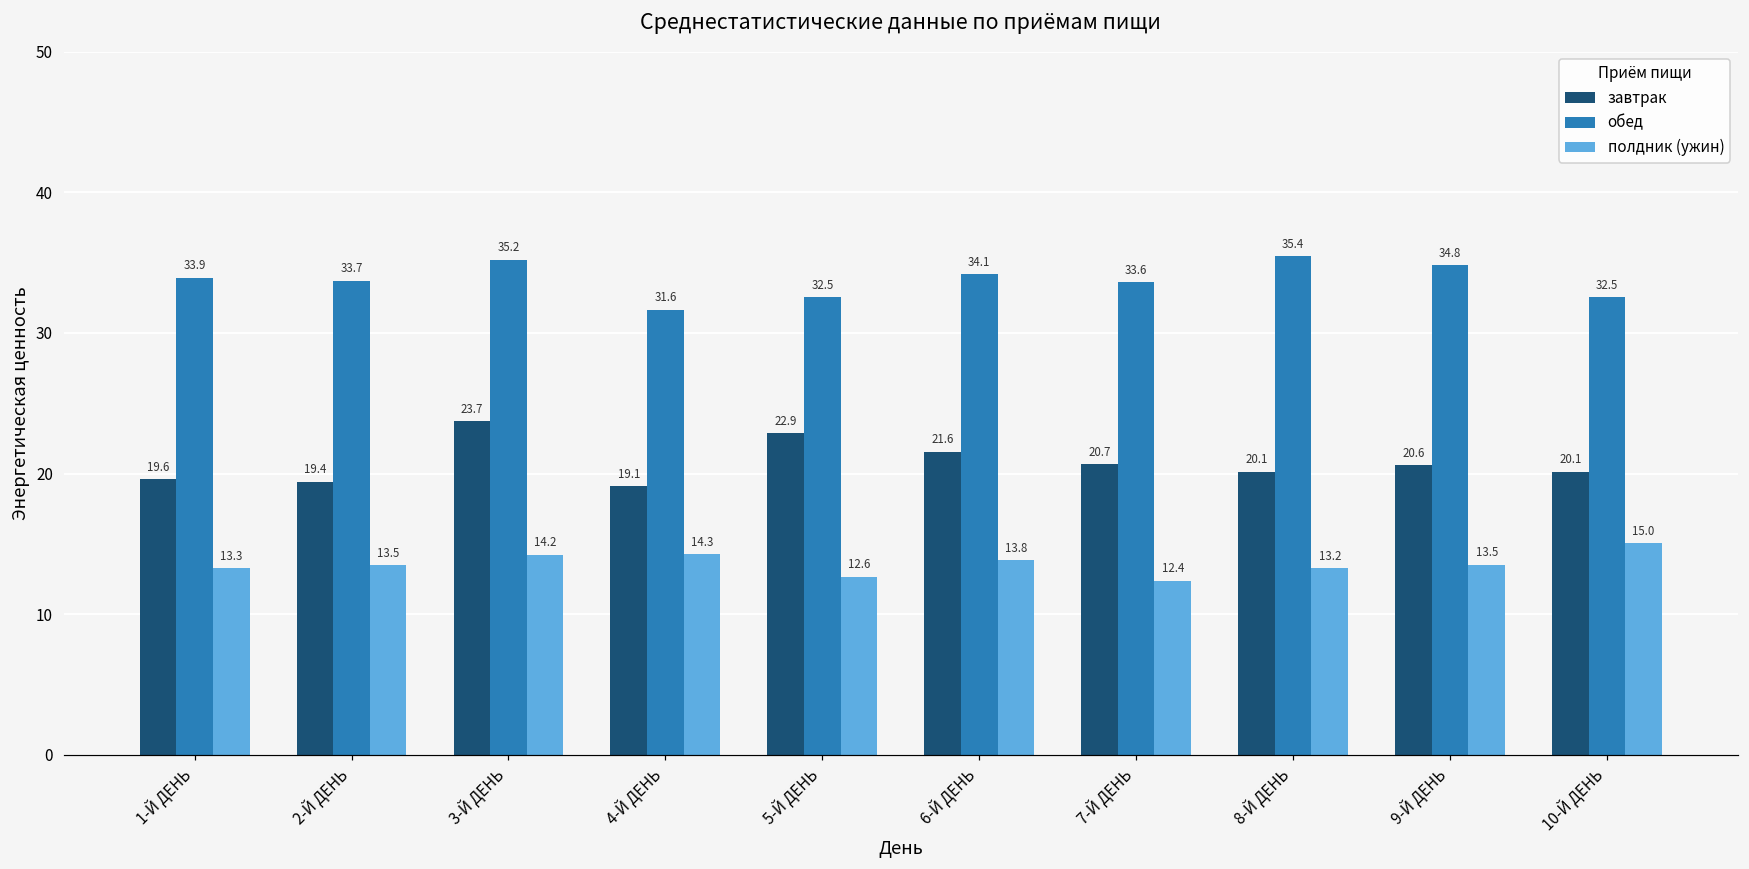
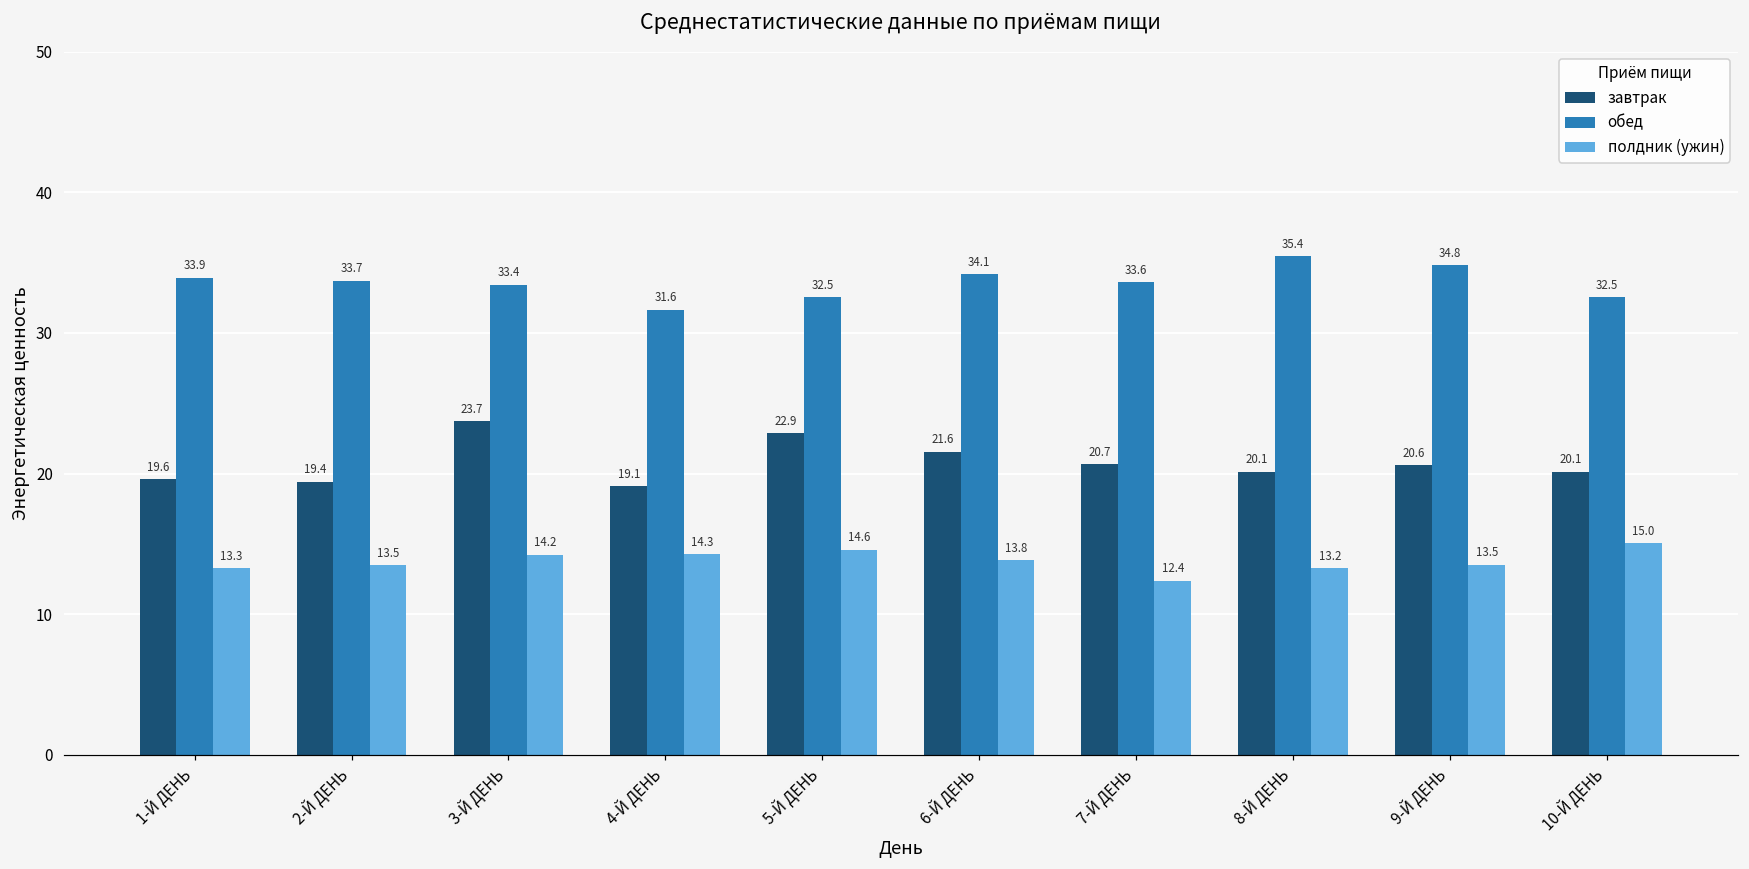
  {
    "завтрак": {
      "1-Й ДЕНЬ": 19.6,
      "2-Й ДЕНЬ": 19.4,
      "3-Й ДЕНЬ": 23.7,
      "4-Й ДЕНЬ": 19.1,
      "5-Й ДЕНЬ": 22.9,
      "6-Й ДЕНЬ": 21.6,
      "7-Й ДЕНЬ": 20.7,
      "8-Й ДЕНЬ": 20.1,
      "9-Й ДЕНЬ": 20.6,
      "10-Й ДЕНЬ": 20.1
    },
    "обед": {
      "1-Й ДЕНЬ": 33.9,
      "2-Й ДЕНЬ": 33.7,
-     "3-Й ДЕНЬ": 35.2,
+     "3-Й ДЕНЬ": 33.4,
      "4-Й ДЕНЬ": 31.6,
      "5-Й ДЕНЬ": 32.5,
      "6-Й ДЕНЬ": 34.1,
      "7-Й ДЕНЬ": 33.6,
      "8-Й ДЕНЬ": 35.4,
      "9-Й ДЕНЬ": 34.8,
      "10-Й ДЕНЬ": 32.5
    },
    "полдник (ужин)": {
      "1-Й ДЕНЬ": 13.3,
      "2-Й ДЕНЬ": 13.5,
      "3-Й ДЕНЬ": 14.2,
      "4-Й ДЕНЬ": 14.3,
-     "5-Й ДЕНЬ": 12.6,
+     "5-Й ДЕНЬ": 14.6,
      "6-Й ДЕНЬ": 13.8,
      "7-Й ДЕНЬ": 12.4,
      "8-Й ДЕНЬ": 13.2,
      "9-Й ДЕНЬ": 13.5,
      "10-Й ДЕНЬ": 15.0
    }
  }
